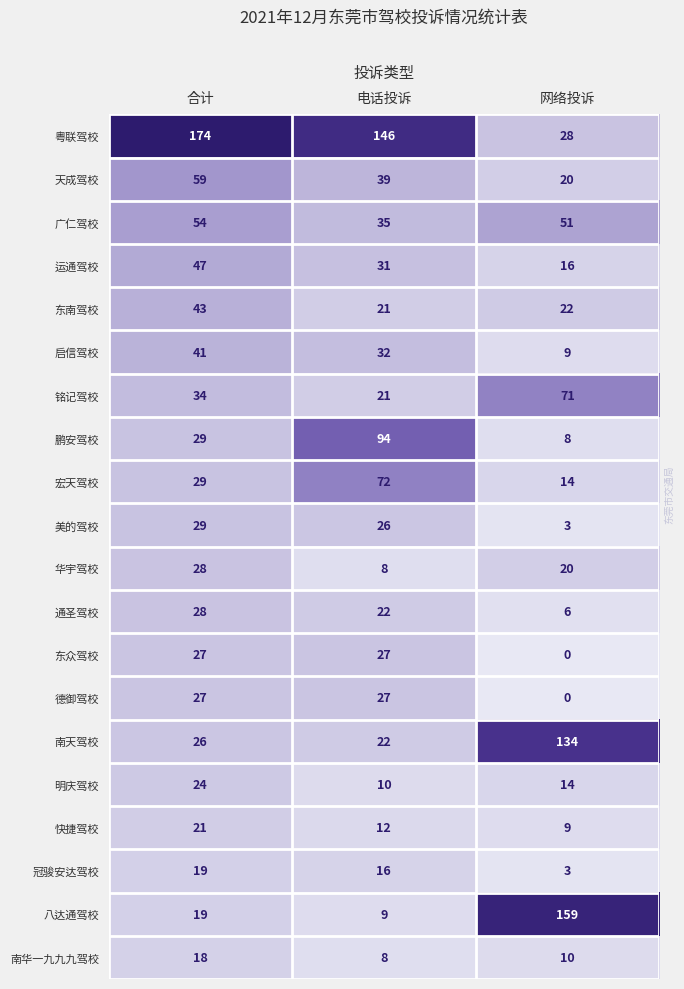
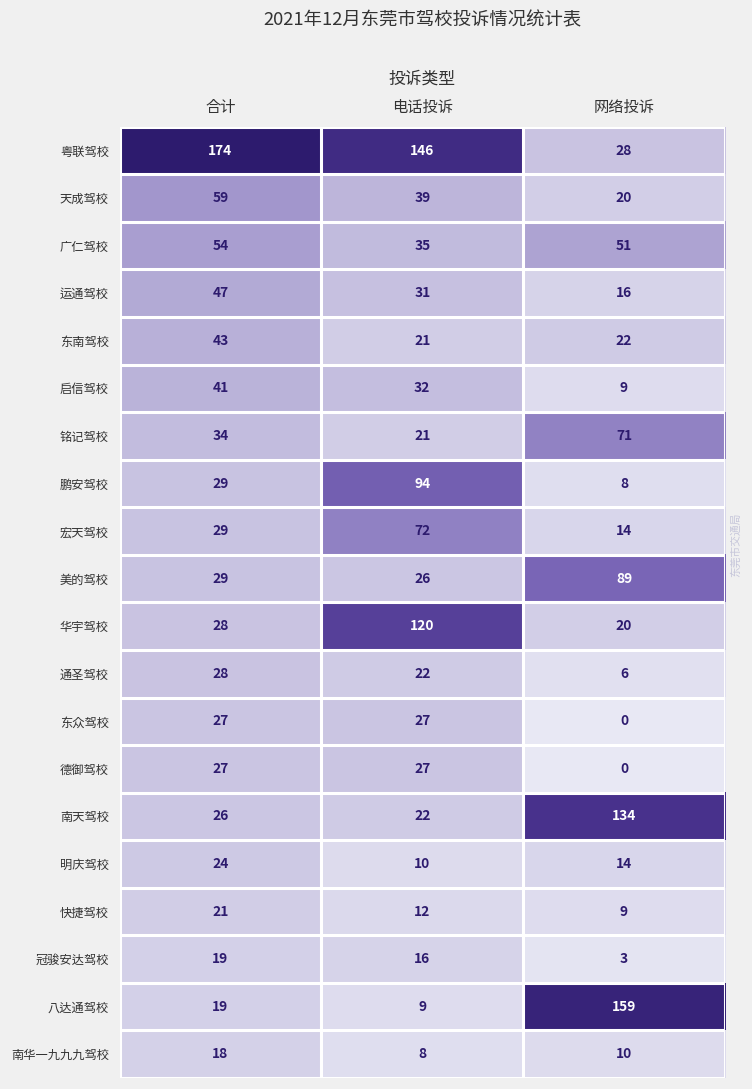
  {
    "粤联驾校": {
      "合计": 174,
      "电话投诉": 146,
      "网络投诉": 28
    },
    "天成驾校": {
      "合计": 59,
      "电话投诉": 39,
      "网络投诉": 20
    },
    "广仁驾校": {
      "合计": 54,
      "电话投诉": 35,
      "网络投诉": 51
    },
    "运通驾校": {
      "合计": 47,
      "电话投诉": 31,
      "网络投诉": 16
    },
    "东南驾校": {
      "合计": 43,
      "电话投诉": 21,
      "网络投诉": 22
    },
    "启信驾校": {
      "合计": 41,
      "电话投诉": 32,
      "网络投诉": 9
    },
    "铭记驾校": {
      "合计": 34,
      "电话投诉": 21,
      "网络投诉": 71
    },
    "鹏安驾校": {
      "合计": 29,
      "电话投诉": 94,
      "网络投诉": 8
    },
    "宏天驾校": {
      "合计": 29,
      "电话投诉": 72,
      "网络投诉": 14
    },
    "美的驾校": {
      "合计": 29,
      "电话投诉": 26,
-     "网络投诉": 3
+     "网络投诉": 89
    },
    "华宇驾校": {
      "合计": 28,
-     "电话投诉": 8,
+     "电话投诉": 120,
      "网络投诉": 20
    },
    "通圣驾校": {
      "合计": 28,
      "电话投诉": 22,
      "网络投诉": 6
    },
    "东众驾校": {
      "合计": 27,
      "电话投诉": 27,
      "网络投诉": 0
    },
    "德御驾校": {
      "合计": 27,
      "电话投诉": 27,
      "网络投诉": 0
    },
    "南天驾校": {
      "合计": 26,
      "电话投诉": 22,
      "网络投诉": 134
    },
    "明庆驾校": {
      "合计": 24,
      "电话投诉": 10,
      "网络投诉": 14
    },
    "快捷驾校": {
      "合计": 21,
      "电话投诉": 12,
      "网络投诉": 9
    },
    "冠骏安达驾校": {
      "合计": 19,
      "电话投诉": 16,
      "网络投诉": 3
    },
    "八达通驾校": {
      "合计": 19,
      "电话投诉": 9,
      "网络投诉": 159
    },
    "南华一九九九驾校": {
      "合计": 18,
      "电话投诉": 8,
      "网络投诉": 10
    }
  }
